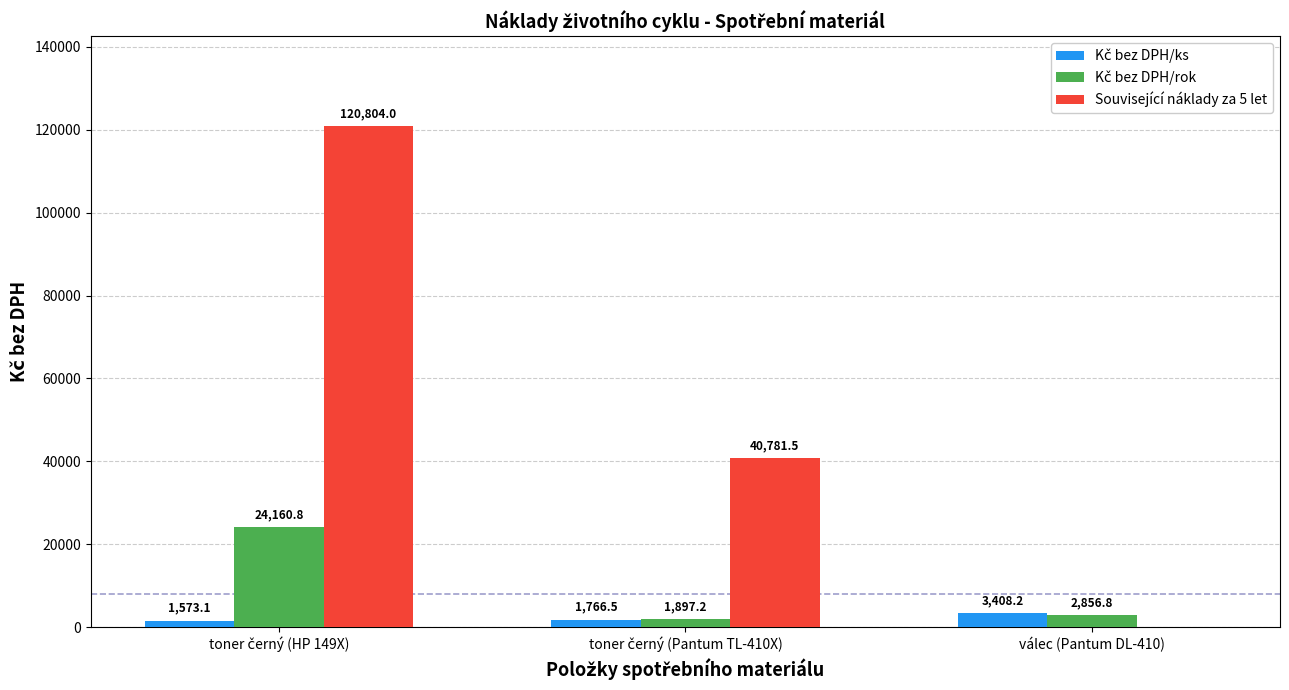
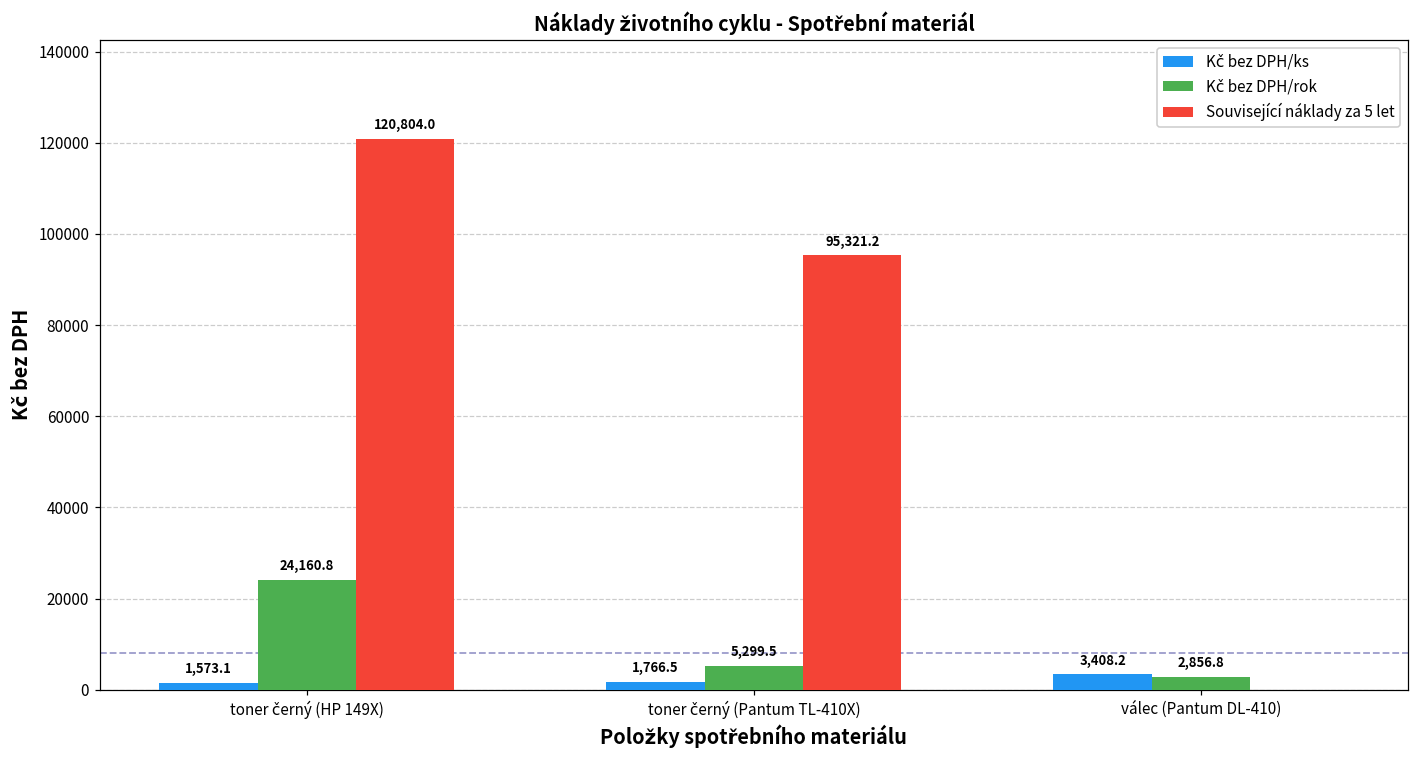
  {
    "Kč bez DPH/ks": {
      "toner černý (HP 149X)": "1,573.1",
      "toner černý (Pantum TL-410X)": "1,766.5",
      "válec (Pantum DL-410)": "3,408.2"
    },
    "Kč bez DPH/rok": {
      "toner černý (HP 149X)": "24,160.8",
-     "toner černý (Pantum TL-410X)": "1,897.2",
+     "toner černý (Pantum TL-410X)": "5,299.5",
      "válec (Pantum DL-410)": "2,856.8"
    },
    "Související náklady za 5 let": {
      "toner černý (HP 149X)": "120,804.0",
-     "toner černý (Pantum TL-410X)": "40,781.5"
+     "toner černý (Pantum TL-410X)": "95,321.2"
    }
  }
